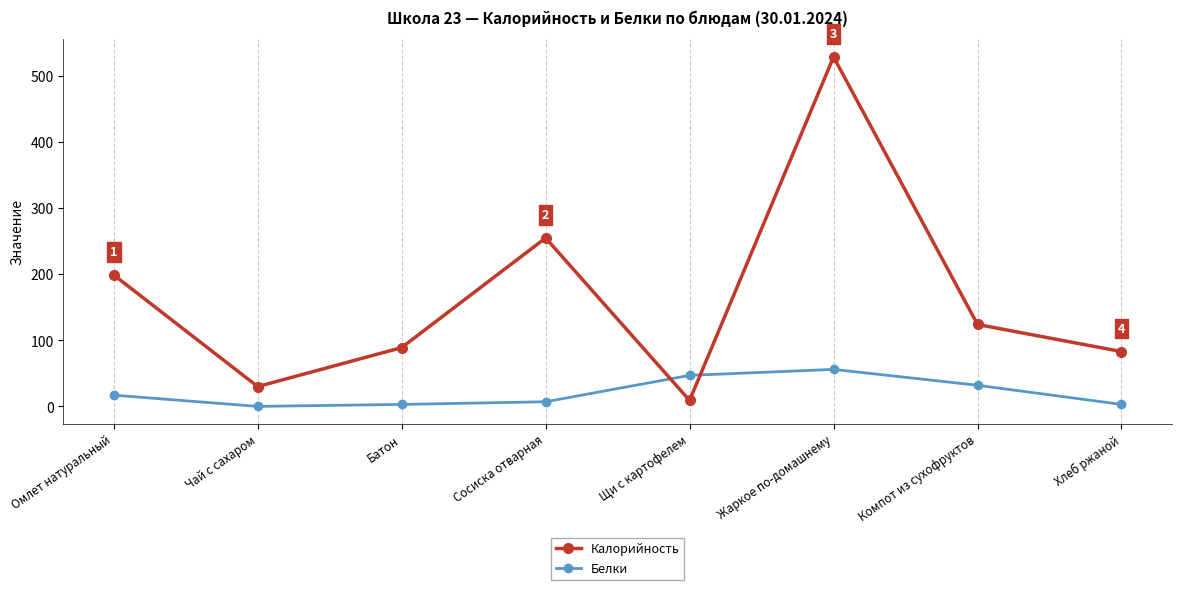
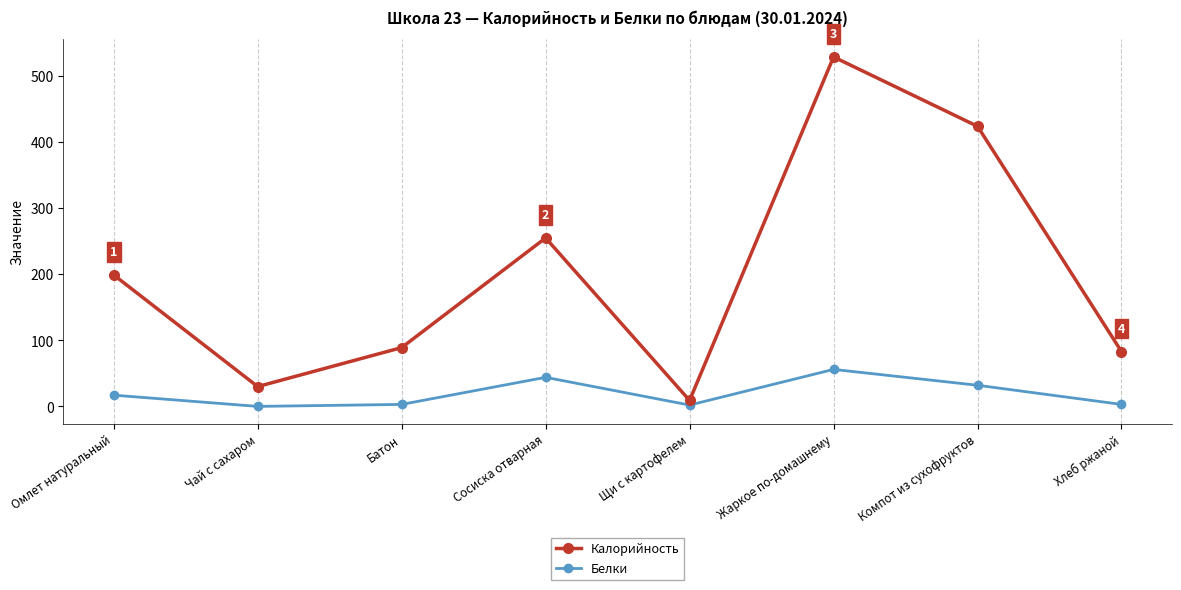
  {
    "Калорийность": {
      "Чай с сахаром": 30,
      "Батон": 90,
      "Щи с картофелем": 10,
-     "Компот из сухофруктов": 120
+     "Компот из сухофруктов": 420
    },
    "Белки": {
      "Омлет натуральный": 20,
      "Чай с сахаром": 0,
      "Батон": 0,
-     "Сосиска отварная": 10,
-     "Щи с картофелем": 50,
+     "Сосиска отварная": 40,
+     "Щи с картофелем": 0,
      "Жаркое по-домашнему": 60,
      "Компот из сухофруктов": 30,
      "Хлеб ржаной": 0
    }
  }
